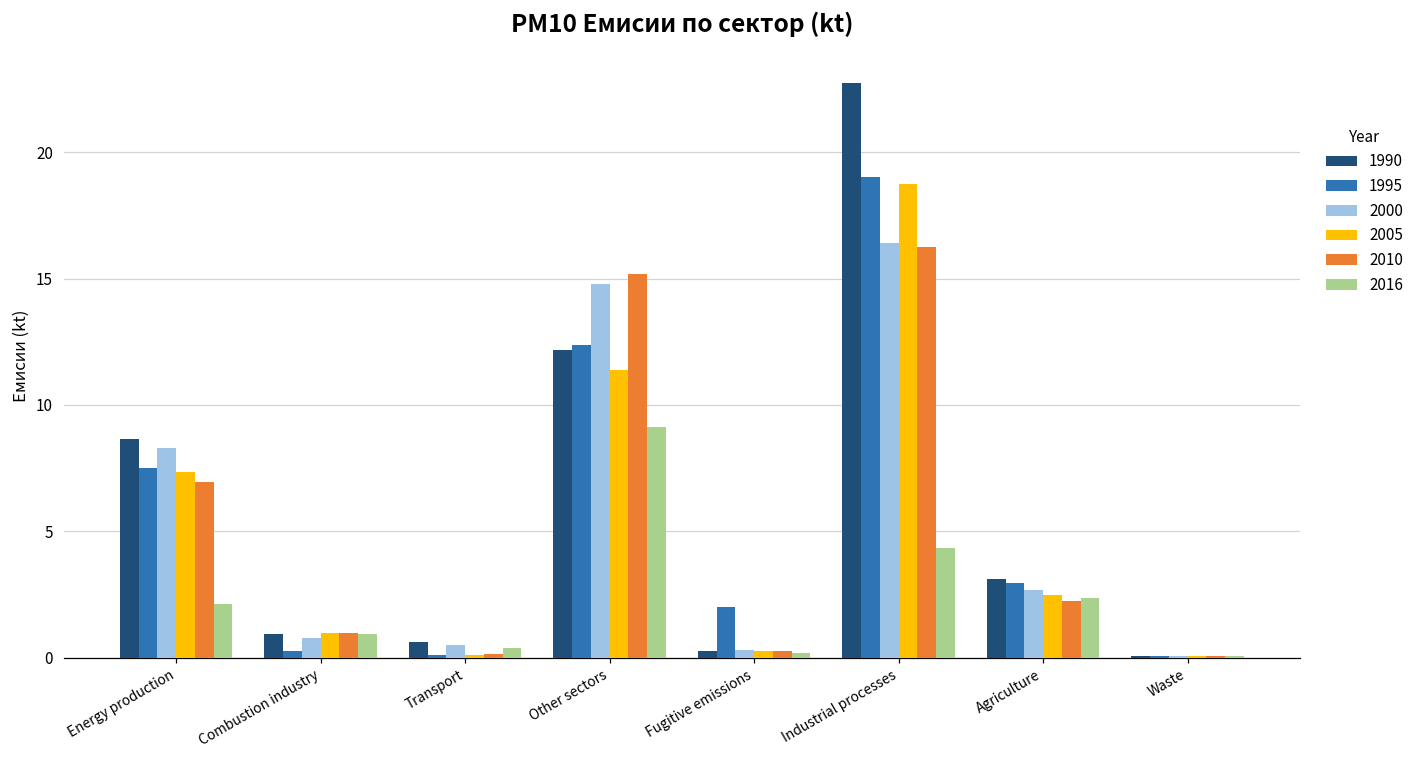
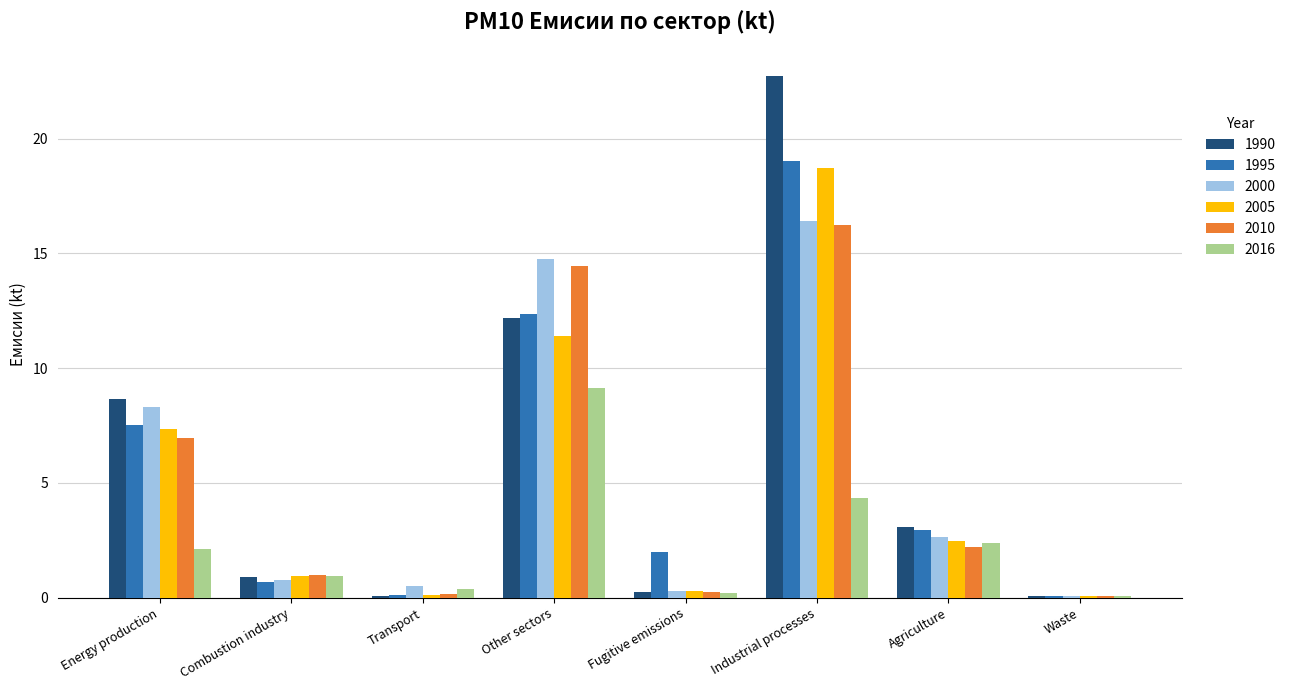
  {
    "1990": {
      "Energy production": 8.7,
      "Combustion industry": 0.9,
-     "Transport": 0.6,
+     "Transport": 0.1,
      "Other sectors": 12.2,
      "Fugitive emissions": 0.3,
      "Industrial processes": 22.7,
      "Agriculture": 3.1
    },
    "1995": {
      "Energy production": 7.5,
-     "Combustion industry": 0.3,
+     "Combustion industry": 0.7,
      "Other sectors": 12.4,
      "Fugitive emissions": 2.0,
      "Industrial processes": 19.0,
      "Agriculture": 2.9
    },
    "2000": {
      "Energy production": 8.3,
      "Combustion industry": 0.8,
      "Transport": 0.5,
      "Other sectors": 14.8,
      "Fugitive emissions": 0.3,
      "Industrial processes": 16.4,
      "Agriculture": 2.7
    },
    "2005": {
      "Energy production": 7.4,
      "Combustion industry": 1.0,
      "Transport": 0.1,
      "Other sectors": 11.4,
      "Fugitive emissions": 0.3,
      "Industrial processes": 18.7,
      "Agriculture": 2.5
    },
    "2010": {
      "Energy production": 6.9,
      "Combustion industry": 1.0,
      "Transport": 0.2,
-     "Other sectors": 15.2,
+     "Other sectors": 14.5,
      "Fugitive emissions": 0.3,
      "Industrial processes": 16.2,
      "Agriculture": 2.2
    },
    "2016": {
      "Energy production": 2.1,
      "Combustion industry": 0.9,
      "Transport": 0.4,
      "Other sectors": 9.1,
      "Fugitive emissions": 0.2,
      "Industrial processes": 4.4,
      "Agriculture": 2.4
    }
  }
